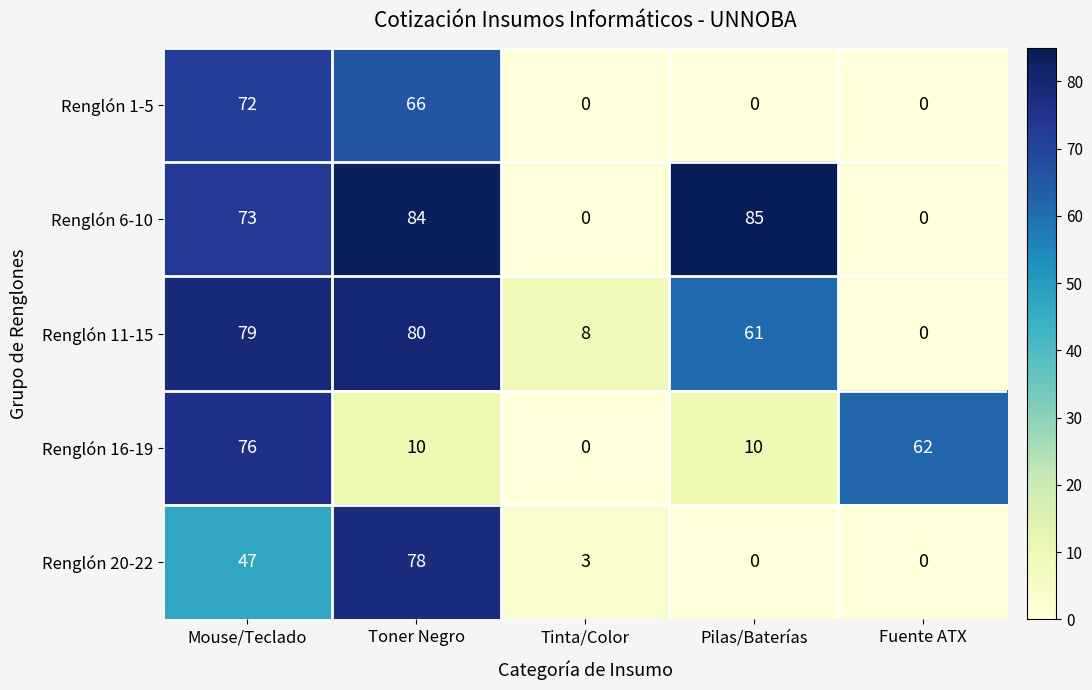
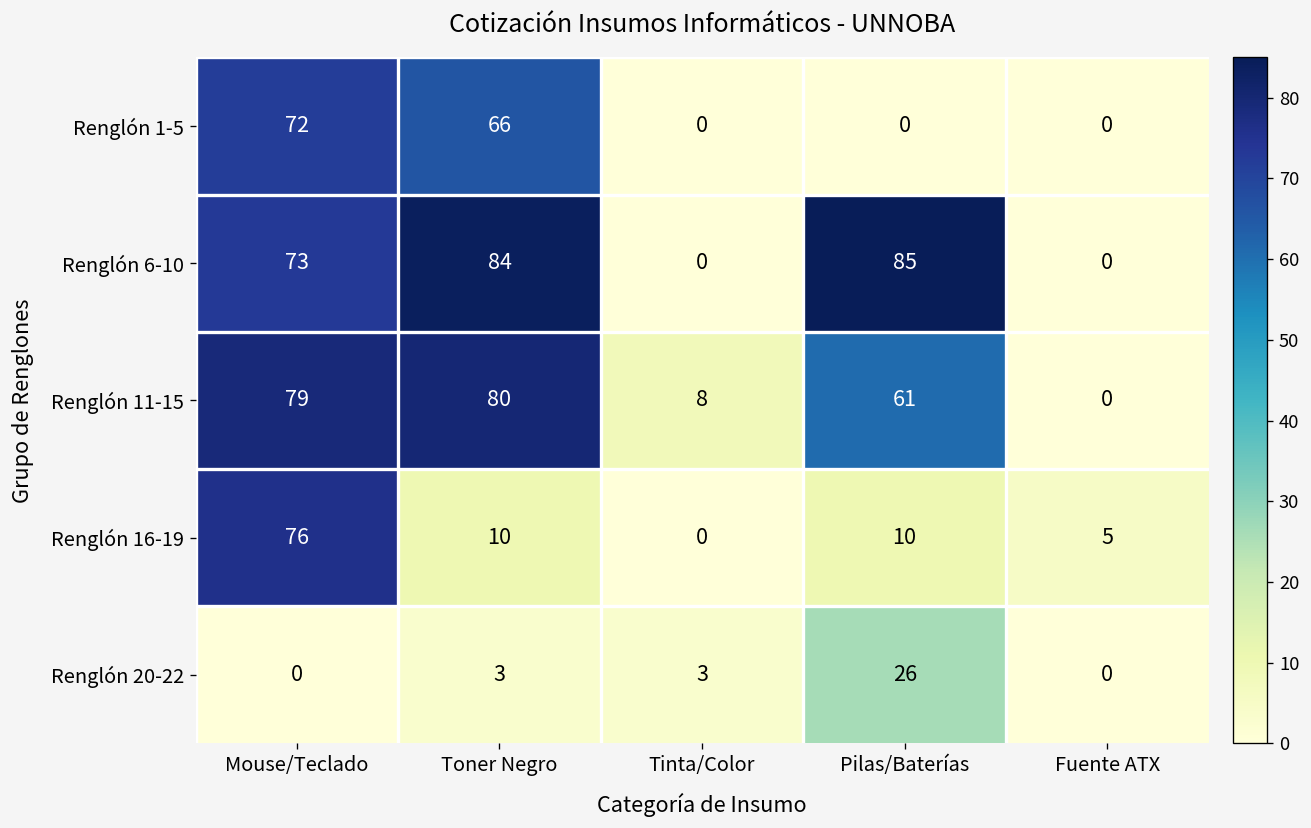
  {
    "Renglón 1-5": {
      "Mouse/Teclado": 72,
      "Toner Negro": 66,
      "Tinta/Color": 0,
      "Pilas/Baterías": 0,
      "Fuente ATX": 0
    },
    "Renglón 6-10": {
      "Mouse/Teclado": 73,
      "Toner Negro": 84,
      "Tinta/Color": 0,
      "Pilas/Baterías": 85,
      "Fuente ATX": 0
    },
    "Renglón 11-15": {
      "Mouse/Teclado": 79,
      "Toner Negro": 80,
      "Tinta/Color": 8,
      "Pilas/Baterías": 61,
      "Fuente ATX": 0
    },
    "Renglón 16-19": {
      "Mouse/Teclado": 76,
      "Toner Negro": 10,
      "Tinta/Color": 0,
      "Pilas/Baterías": 10,
-     "Fuente ATX": 62
+     "Fuente ATX": 5
    },
    "Renglón 20-22": {
-     "Mouse/Teclado": 47,
-     "Toner Negro": 78,
+     "Mouse/Teclado": 0,
+     "Toner Negro": 3,
      "Tinta/Color": 3,
-     "Pilas/Baterías": 0,
+     "Pilas/Baterías": 26,
      "Fuente ATX": 0
    }
  }
